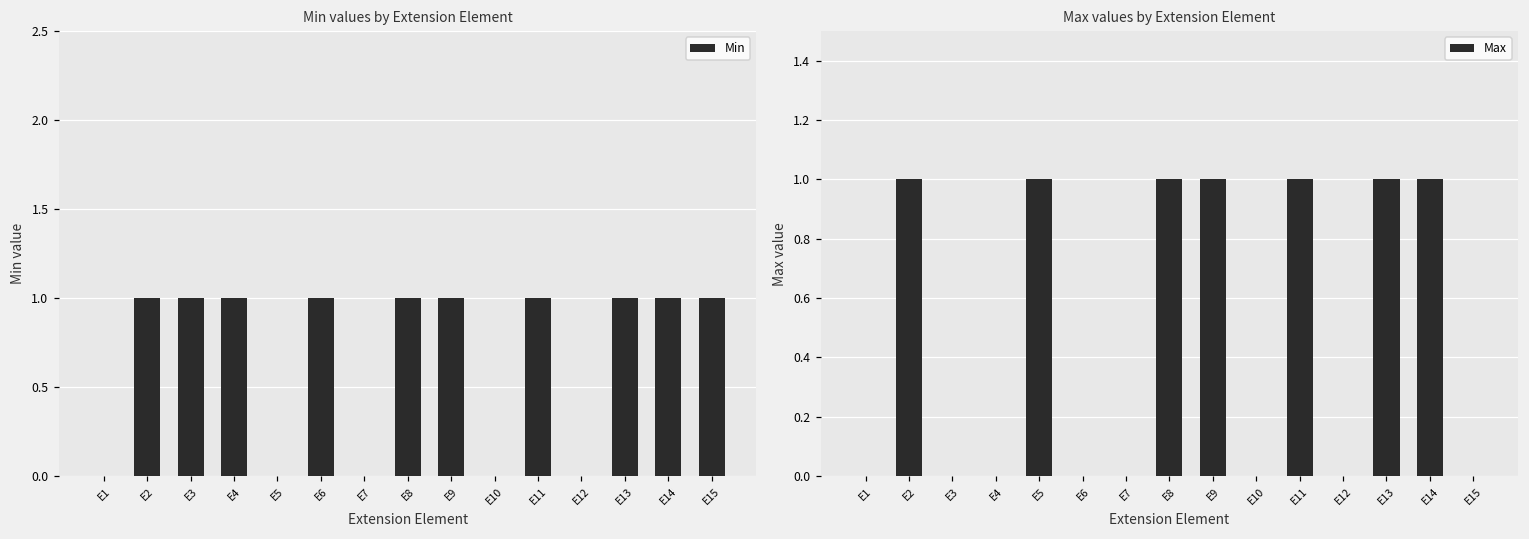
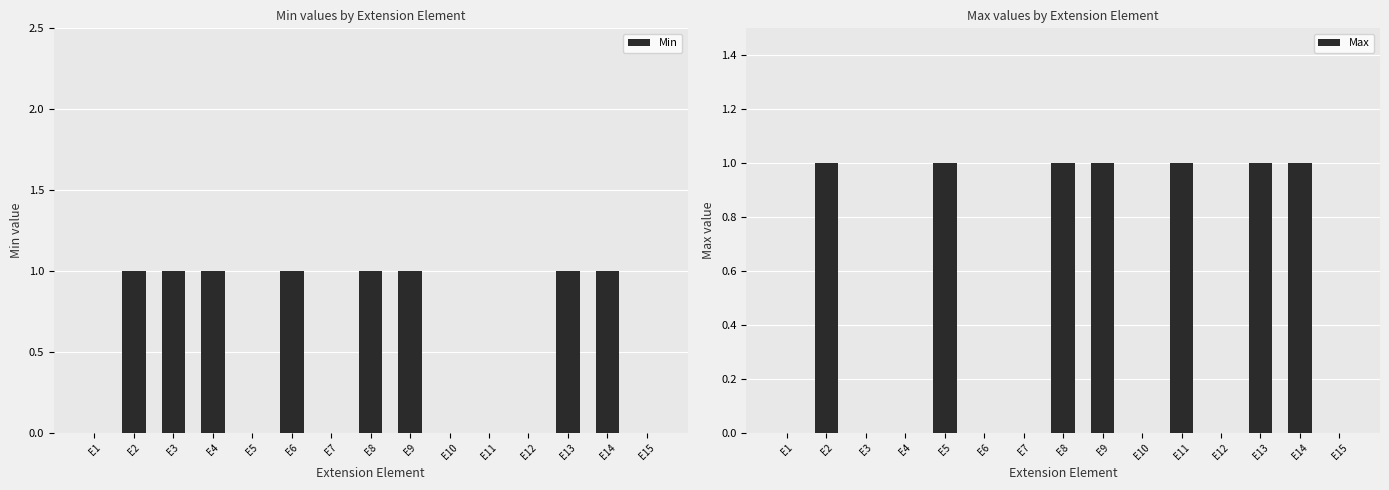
  {
    "Min values by Extension Element": {
      "E1": 0,
      "E2": 1,
      "E3": 1,
      "E4": 1,
      "E5": 0,
      "E6": 1,
      "E7": 0,
      "E8": 1,
      "E9": 1,
      "E10": 0,
-     "E11": 1,
+     "E11": 0,
      "E12": 0,
      "E13": 1,
      "E14": 1,
-     "E15": 1
+     "E15": 0
    },
    "Max values by Extension Element": {
      "E1": 0.00,
      "E2": 1.00,
      "E3": 0.00,
      "E4": 0.00,
      "E5": 1.00,
      "E6": 0.00,
      "E7": 0.00,
      "E8": 1.00,
      "E9": 1.00,
      "E10": 0.00,
      "E11": 1.00,
      "E12": 0.00,
      "E13": 1.00,
      "E14": 1.00,
      "E15": 0.00
    }
  }
